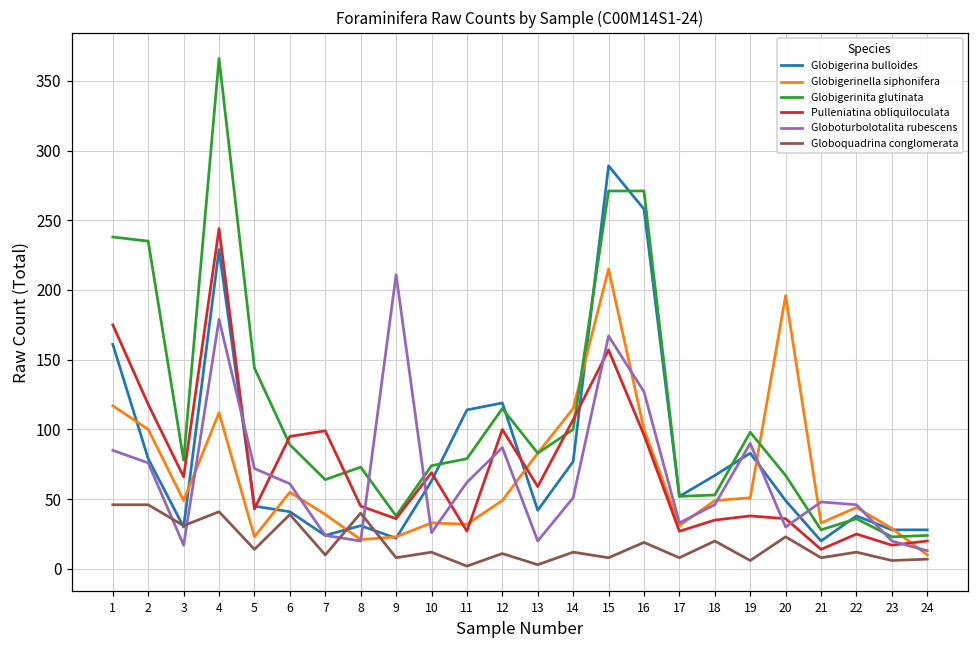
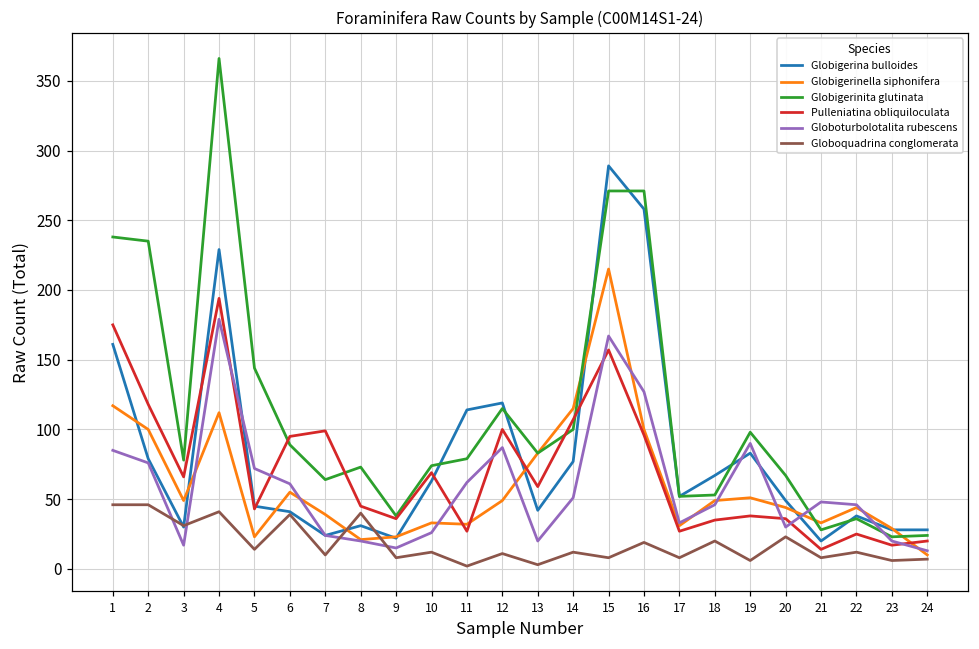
  {
    "Globigerina bulloides": {
      "1": 161,
      "2": 79,
      "4": 229,
      "5": 45,
      "8": 31,
      "10": 63,
      "11": 114,
      "12": 119,
      "13": 42,
      "14": 77,
      "15": 289,
      "16": 258,
      "18": 67,
      "19": 83,
      "20": 49,
      "21": 20,
      "24": 28
    },
    "Globigerinella siphonifera": {
      "1": 117,
      "2": 100,
      "3": 49,
      "4": 112,
      "5": 23,
      "6": 55,
      "7": 39,
      "10": 33,
      "11": 32,
      "12": 49,
      "14": 115,
      "15": 215,
      "16": 100,
      "17": 31,
      "18": 49,
      "19": 51,
-     "20": 196,
+     "20": 44,
      "21": 33,
      "24": 10
    },
    "Globigerinita glutinata": {
      "1": 238,
      "2": 235,
      "3": 78,
      "4": 366,
      "5": 144,
      "6": 89,
      "7": 64,
      "8": 73,
      "10": 74,
      "11": 79,
      "12": 115,
      "14": 100,
      "15": 271,
      "16": 271,
      "18": 53,
      "19": 98,
      "20": 67,
      "21": 28,
      "23": 23,
      "24": 24
    },
    "Pulleniatina obliquiloculata": {
      "1": 175,
      "2": 118,
      "3": 66,
-     "4": 244,
+     "4": 194,
      "5": 43,
      "6": 95,
      "7": 99,
      "8": 45,
      "10": 69,
      "11": 27,
      "12": 100,
      "13": 59,
      "14": 107,
      "15": 157,
      "16": 96,
      "17": 27,
      "18": 35,
      "19": 38,
      "20": 36,
      "21": 14,
      "22": 25,
      "23": 17,
      "24": 20
    },
    "Globoturbolotalita rubescens": {
      "1": 85,
      "2": 76,
      "3": 17,
      "4": 179,
      "5": 72,
      "6": 61,
-     "9": 211,
+     "9": 15,
      "10": 26,
      "11": 62,
      "12": 87,
      "13": 20,
      "14": 51,
      "15": 167,
      "16": 127,
      "17": 33,
      "18": 46,
      "19": 90,
      "20": 30,
      "21": 48,
      "23": 20,
      "24": 13
    },
    "Globoquadrina conglomerata": {
      "1": 46,
      "2": 46,
      "4": 41,
      "5": 14,
      "7": 10,
      "8": 40,
      "9": 8,
      "10": 12,
      "11": 2,
      "12": 11,
      "13": 3,
      "14": 12,
      "15": 8,
      "16": 19,
      "17": 8,
      "18": 20,
      "19": 6,
      "20": 23,
      "21": 8,
      "22": 12,
      "23": 6,
      "24": 7
    }
  }
